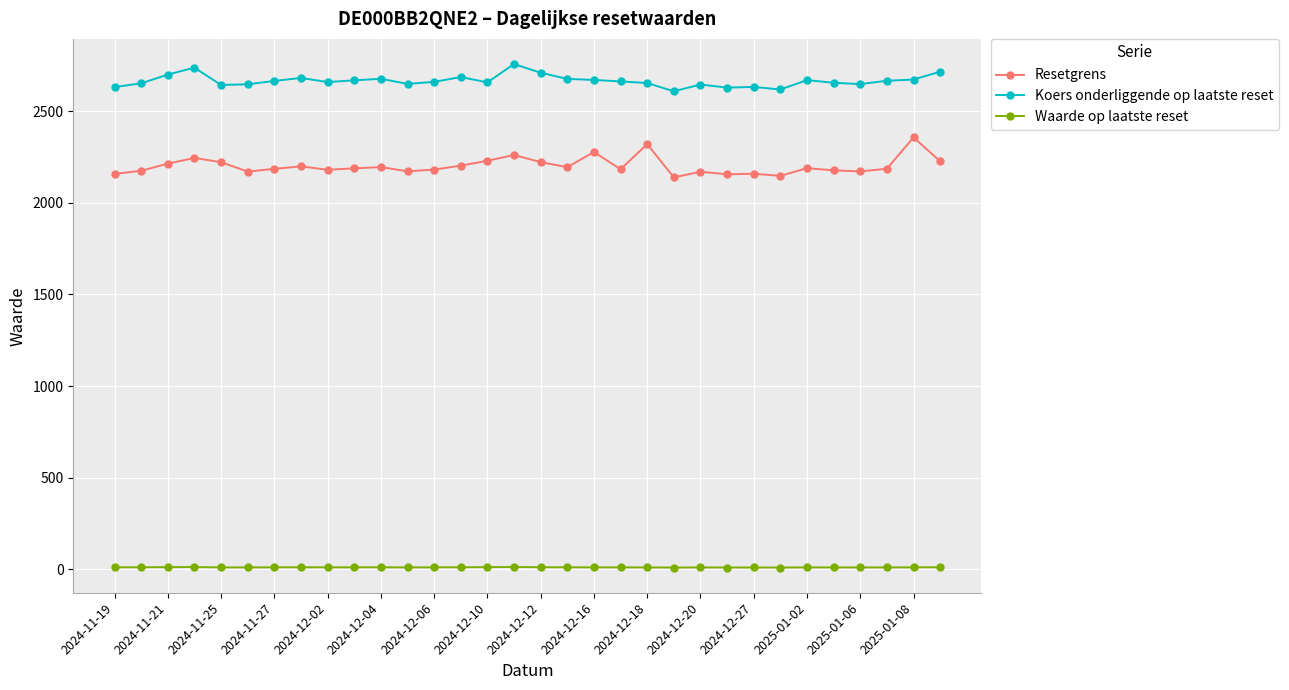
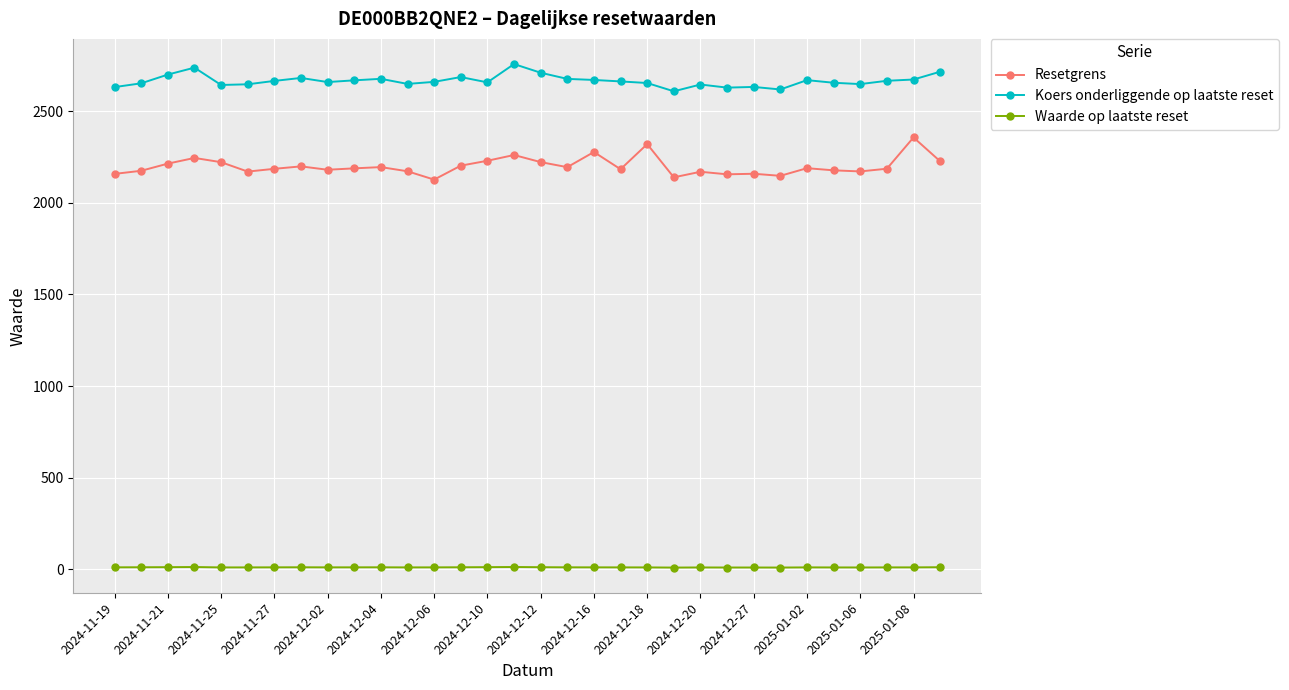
  {
    "Resetgrens": {
      "2024-11-19": 2160,
      "2024-11-21": 2210,
      "2024-11-25": 2220,
      "2024-11-27": 2190,
      "2024-12-02": 2180,
      "2024-12-04": 2190,
-     "2024-12-06": 2180,
+     "2024-12-06": 2130,
      "2024-12-10": 2230,
      "2024-12-12": 2220,
      "2024-12-16": 2280,
      "2024-12-18": 2320,
      "2024-12-20": 2170,
      "2024-12-27": 2160,
      "2025-01-02": 2190,
      "2025-01-06": 2170,
      "2025-01-08": 2360
    },
    "Koers onderliggende op laatste reset": {
      "2024-11-19": 2630,
      "2024-11-21": 2700,
      "2024-11-25": 2640,
      "2024-11-27": 2660,
      "2024-12-02": 2660,
      "2024-12-04": 2680,
      "2024-12-06": 2660,
      "2024-12-10": 2660,
      "2024-12-12": 2710,
      "2024-12-16": 2670,
      "2024-12-18": 2650,
      "2024-12-20": 2650,
      "2024-12-27": 2630,
      "2025-01-02": 2670,
      "2025-01-06": 2650,
      "2025-01-08": 2670
    },
    "Waarde op laatste reset": {
      "2024-11-19": 10,
      "2024-11-21": 10,
      "2024-11-25": 10,
      "2024-11-27": 10,
      "2024-12-02": 10,
      "2024-12-04": 10,
      "2024-12-06": 10,
      "2024-12-10": 10,
      "2024-12-12": 10,
      "2024-12-16": 10,
      "2024-12-18": 10,
      "2024-12-20": 10,
      "2024-12-27": 10,
      "2025-01-02": 10,
      "2025-01-06": 10,
      "2025-01-08": 10
    }
  }
